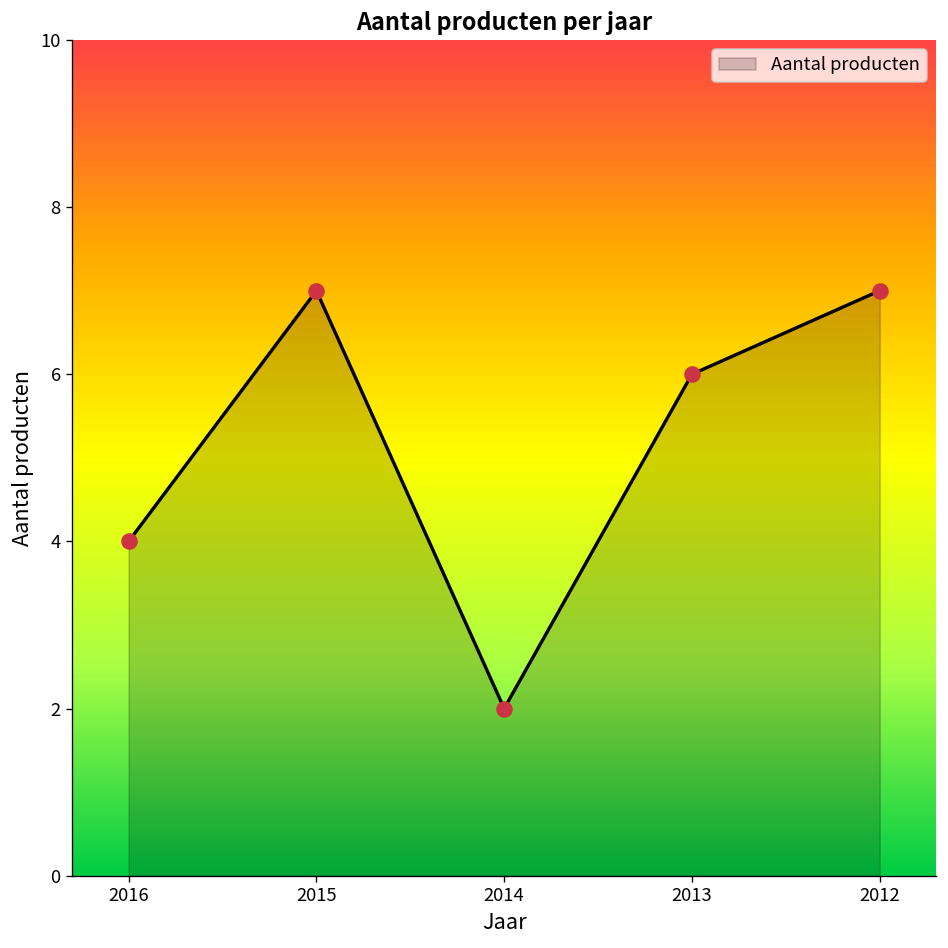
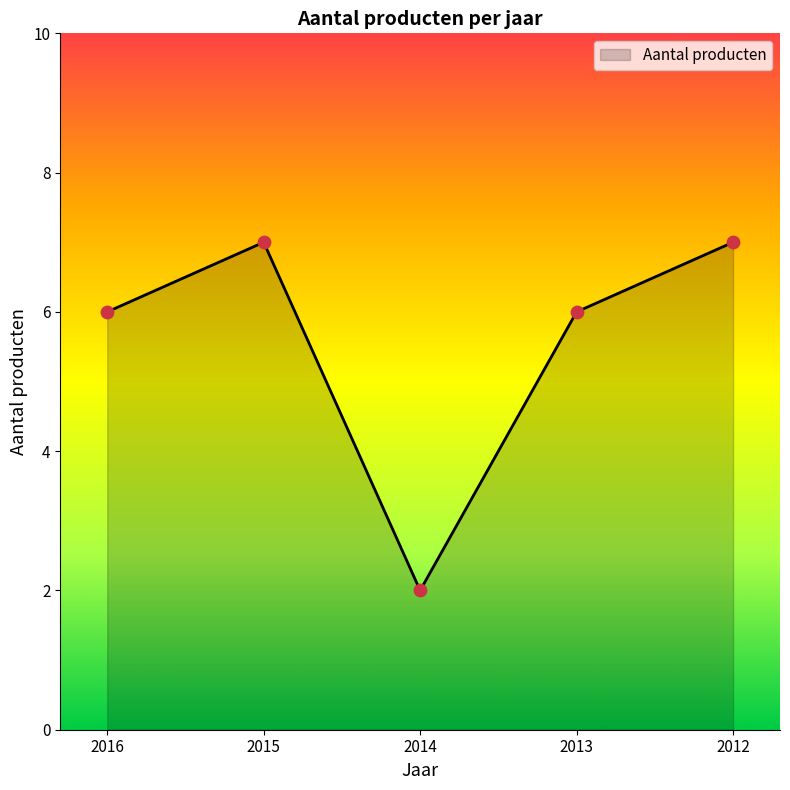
  {
-   "2016": 4,
+   "2016": 6,
    "2015": 7,
    "2014": 2,
    "2013": 6,
    "2012": 7
  }
